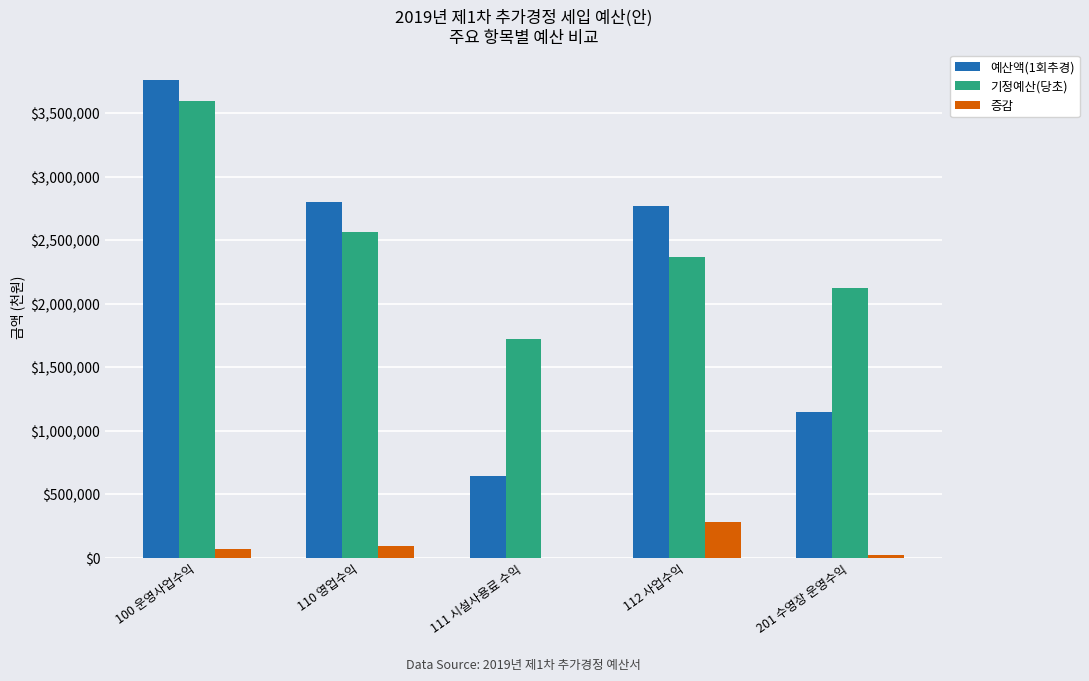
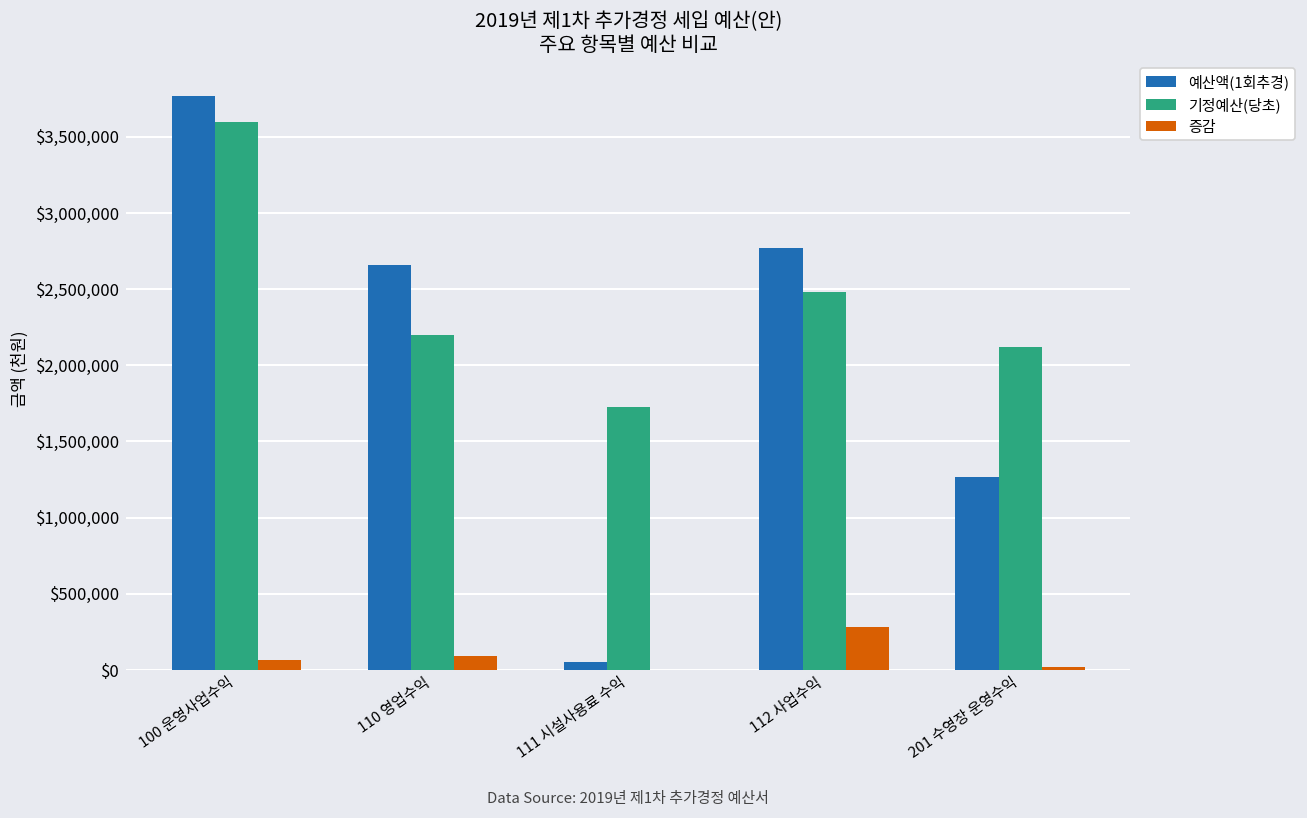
  {
    "예산액(1회추경)": {
      "100 운영사업수익": "$3,760,000",
-     "110 영업수익": "$2,800,000",
-     "111 시설사용료 수익": "$640,000",
+     "110 영업수익": "$2,660,000",
+     "111 시설사용료 수익": "$50,000",
      "112 사업수익": "$2,770,000",
-     "201 수영장 운영수익": "$1,150,000"
+     "201 수영장 운영수익": "$1,270,000"
    },
    "기정예산(당초)": {
      "100 운영사업수익": "$3,600,000",
-     "110 영업수익": "$2,560,000",
+     "110 영업수익": "$2,200,000",
      "111 시설사용료 수익": "$1,720,000",
-     "112 사업수익": "$2,370,000",
+     "112 사업수익": "$2,480,000",
      "201 수영장 운영수익": "$2,120,000"
    },
    "증감": {
      "100 운영사업수익": "$60,000",
      "110 영업수익": "$90,000",
      "112 사업수익": "$280,000"
    }
  }
